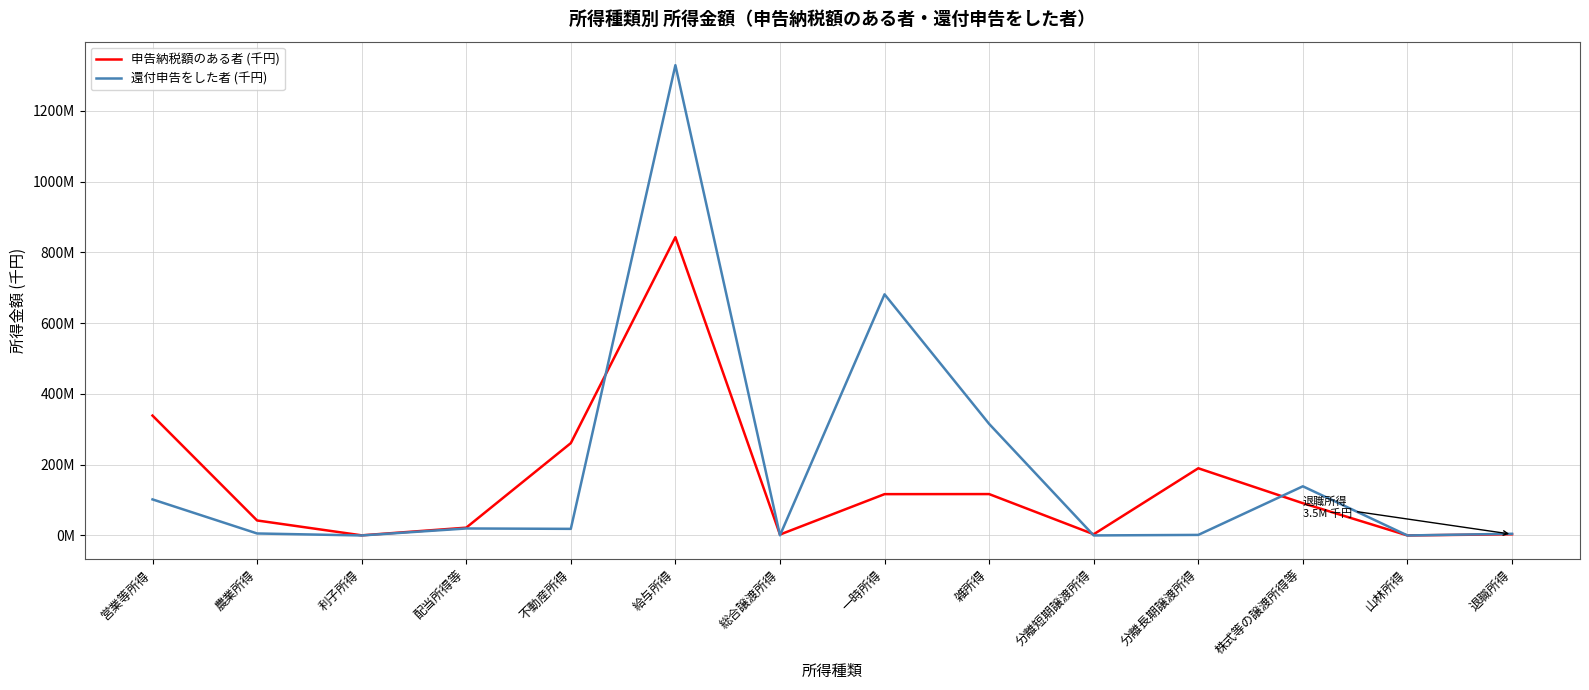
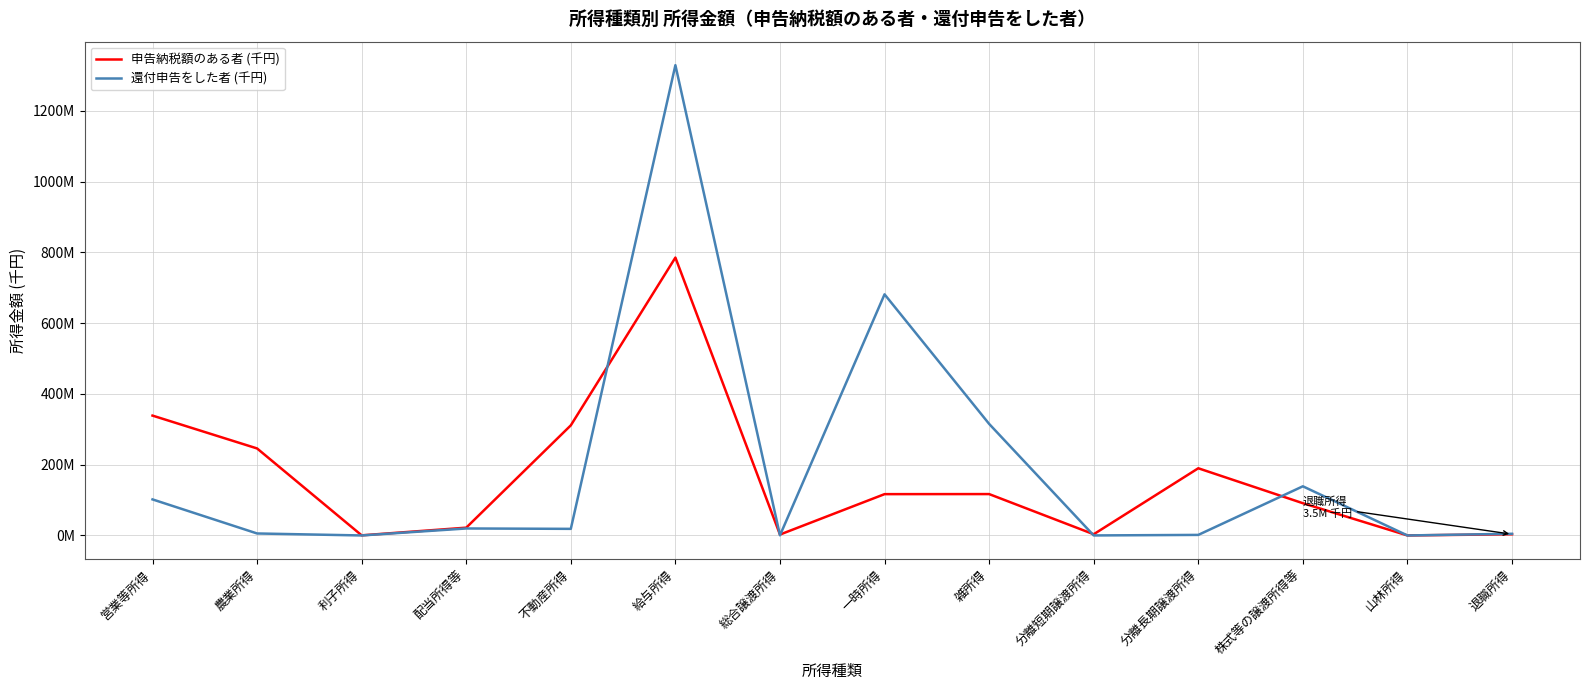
  {
    "申告納税額のある者 (千円)": {
      "営業等所得": 340000000,
-     "農業所得": 40000000,
-     "不動産所得": 260000000,
-     "給与所得": 840000000,
+     "農業所得": 250000000,
+     "不動産所得": 310000000,
+     "給与所得": 790000000,
      "一時所得": 120000000,
      "雑所得": 120000000,
      "分離長期譲渡所得": 190000000
    },
    "還付申告をした者 (千円)": {
      "営業等所得": 100000000,
      "農業所得": 10000000,
      "不動産所得": 20000000,
      "給与所得": 1330000000,
      "一時所得": 680000000,
      "雑所得": 320000000,
      "分離長期譲渡所得": 0,
      "株式等の譲渡所得等": 140000000
    }
  }
